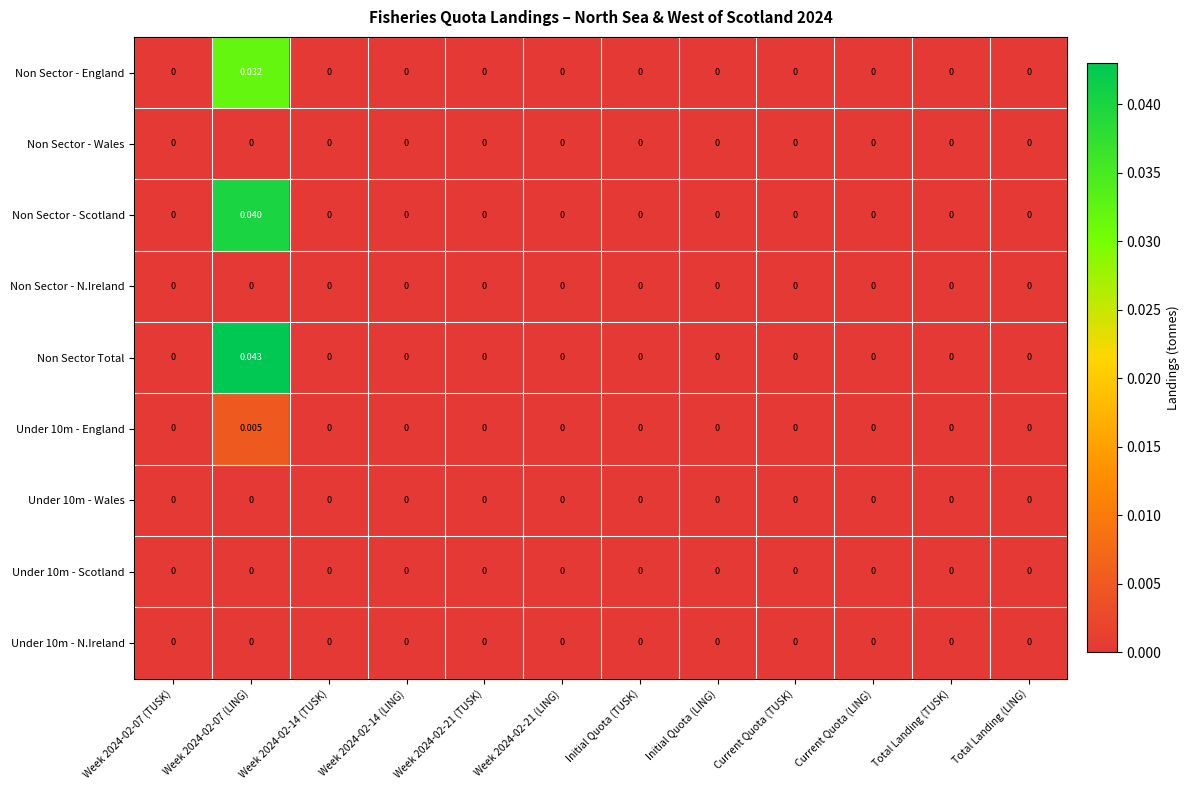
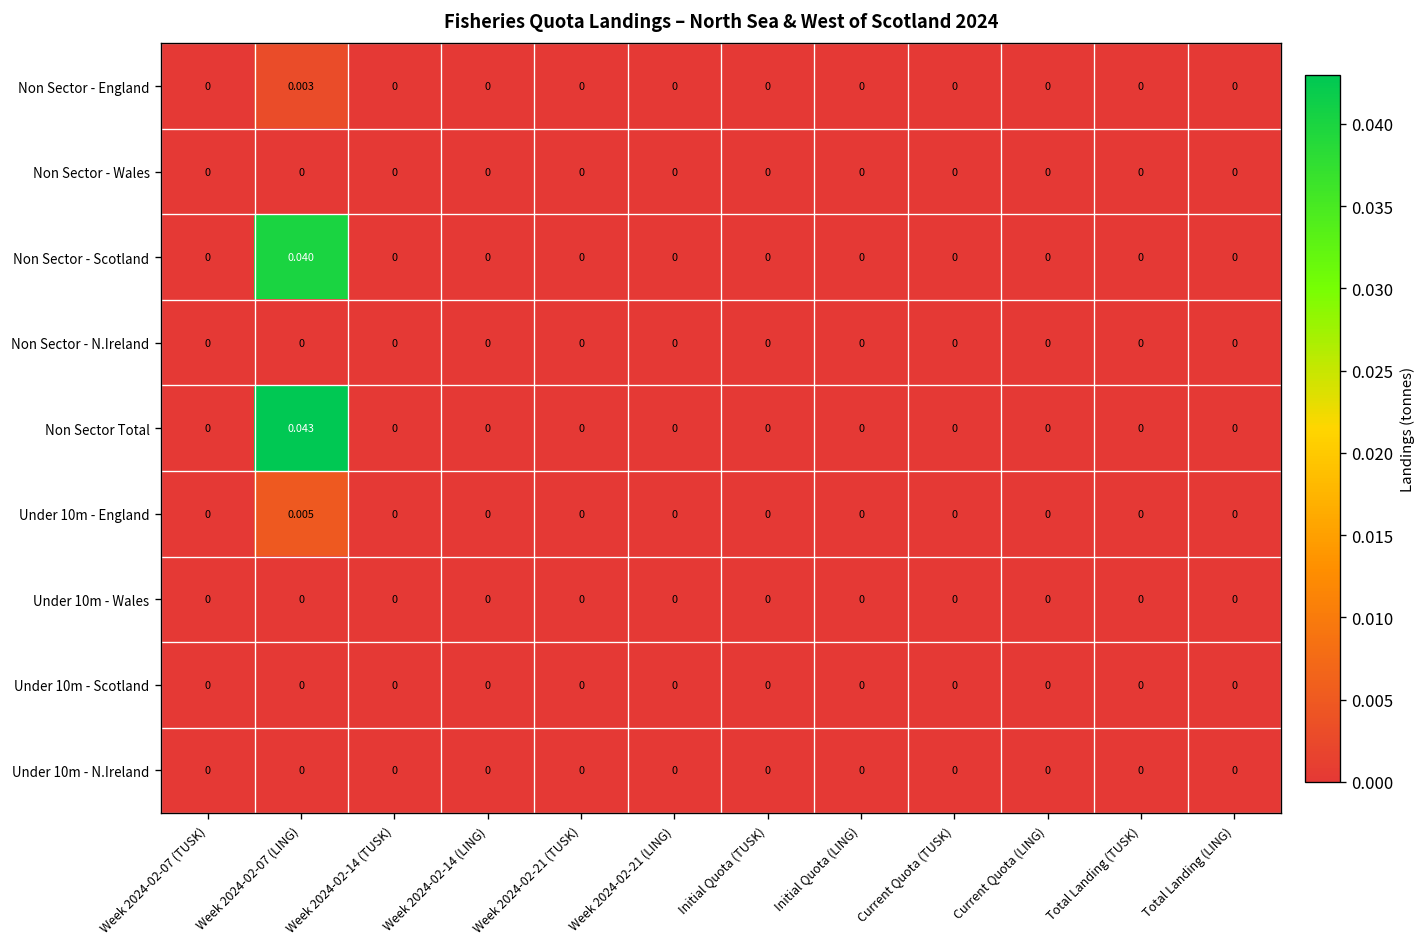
  {
    "Non Sector - England": {
      "Week 2024-02-07 (TUSK)": 0,
-     "Week 2024-02-07 (LING)": 0.032,
+     "Week 2024-02-07 (LING)": 0.003,
      "Week 2024-02-14 (TUSK)": 0,
      "Week 2024-02-14 (LING)": 0,
      "Week 2024-02-21 (TUSK)": 0,
      "Week 2024-02-21 (LING)": 0,
      "Initial Quota (TUSK)": 0,
      "Initial Quota (LING)": 0,
      "Current Quota (TUSK)": 0,
      "Current Quota (LING)": 0,
      "Total Landing (TUSK)": 0,
      "Total Landing (LING)": 0
    },
    "Non Sector - Wales": {
      "Week 2024-02-07 (TUSK)": 0,
      "Week 2024-02-07 (LING)": 0,
      "Week 2024-02-14 (TUSK)": 0,
      "Week 2024-02-14 (LING)": 0,
      "Week 2024-02-21 (TUSK)": 0,
      "Week 2024-02-21 (LING)": 0,
      "Initial Quota (TUSK)": 0,
      "Initial Quota (LING)": 0,
      "Current Quota (TUSK)": 0,
      "Current Quota (LING)": 0,
      "Total Landing (TUSK)": 0,
      "Total Landing (LING)": 0
    },
    "Non Sector - Scotland": {
      "Week 2024-02-07 (TUSK)": 0,
      "Week 2024-02-07 (LING)": 0.040,
      "Week 2024-02-14 (TUSK)": 0,
      "Week 2024-02-14 (LING)": 0,
      "Week 2024-02-21 (TUSK)": 0,
      "Week 2024-02-21 (LING)": 0,
      "Initial Quota (TUSK)": 0,
      "Initial Quota (LING)": 0,
      "Current Quota (TUSK)": 0,
      "Current Quota (LING)": 0,
      "Total Landing (TUSK)": 0,
      "Total Landing (LING)": 0
    },
    "Non Sector - N.Ireland": {
      "Week 2024-02-07 (TUSK)": 0,
      "Week 2024-02-07 (LING)": 0,
      "Week 2024-02-14 (TUSK)": 0,
      "Week 2024-02-14 (LING)": 0,
      "Week 2024-02-21 (TUSK)": 0,
      "Week 2024-02-21 (LING)": 0,
      "Initial Quota (TUSK)": 0,
      "Initial Quota (LING)": 0,
      "Current Quota (TUSK)": 0,
      "Current Quota (LING)": 0,
      "Total Landing (TUSK)": 0,
      "Total Landing (LING)": 0
    },
    "Non Sector Total": {
      "Week 2024-02-07 (TUSK)": 0,
      "Week 2024-02-07 (LING)": 0.043,
      "Week 2024-02-14 (TUSK)": 0,
      "Week 2024-02-14 (LING)": 0,
      "Week 2024-02-21 (TUSK)": 0,
      "Week 2024-02-21 (LING)": 0,
      "Initial Quota (TUSK)": 0,
      "Initial Quota (LING)": 0,
      "Current Quota (TUSK)": 0,
      "Current Quota (LING)": 0,
      "Total Landing (TUSK)": 0,
      "Total Landing (LING)": 0
    },
    "Under 10m - England": {
      "Week 2024-02-07 (TUSK)": 0,
      "Week 2024-02-07 (LING)": 0.005,
      "Week 2024-02-14 (TUSK)": 0,
      "Week 2024-02-14 (LING)": 0,
      "Week 2024-02-21 (TUSK)": 0,
      "Week 2024-02-21 (LING)": 0,
      "Initial Quota (TUSK)": 0,
      "Initial Quota (LING)": 0,
      "Current Quota (TUSK)": 0,
      "Current Quota (LING)": 0,
      "Total Landing (TUSK)": 0,
      "Total Landing (LING)": 0
    },
    "Under 10m - Wales": {
      "Week 2024-02-07 (TUSK)": 0,
      "Week 2024-02-07 (LING)": 0,
      "Week 2024-02-14 (TUSK)": 0,
      "Week 2024-02-14 (LING)": 0,
      "Week 2024-02-21 (TUSK)": 0,
      "Week 2024-02-21 (LING)": 0,
      "Initial Quota (TUSK)": 0,
      "Initial Quota (LING)": 0,
      "Current Quota (TUSK)": 0,
      "Current Quota (LING)": 0,
      "Total Landing (TUSK)": 0,
      "Total Landing (LING)": 0
    },
    "Under 10m - Scotland": {
      "Week 2024-02-07 (TUSK)": 0,
      "Week 2024-02-07 (LING)": 0,
      "Week 2024-02-14 (TUSK)": 0,
      "Week 2024-02-14 (LING)": 0,
      "Week 2024-02-21 (TUSK)": 0,
      "Week 2024-02-21 (LING)": 0,
      "Initial Quota (TUSK)": 0,
      "Initial Quota (LING)": 0,
      "Current Quota (TUSK)": 0,
      "Current Quota (LING)": 0,
      "Total Landing (TUSK)": 0,
      "Total Landing (LING)": 0
    },
    "Under 10m - N.Ireland": {
      "Week 2024-02-07 (TUSK)": 0,
      "Week 2024-02-07 (LING)": 0,
      "Week 2024-02-14 (TUSK)": 0,
      "Week 2024-02-14 (LING)": 0,
      "Week 2024-02-21 (TUSK)": 0,
      "Week 2024-02-21 (LING)": 0,
      "Initial Quota (TUSK)": 0,
      "Initial Quota (LING)": 0,
      "Current Quota (TUSK)": 0,
      "Current Quota (LING)": 0,
      "Total Landing (TUSK)": 0,
      "Total Landing (LING)": 0
    }
  }
